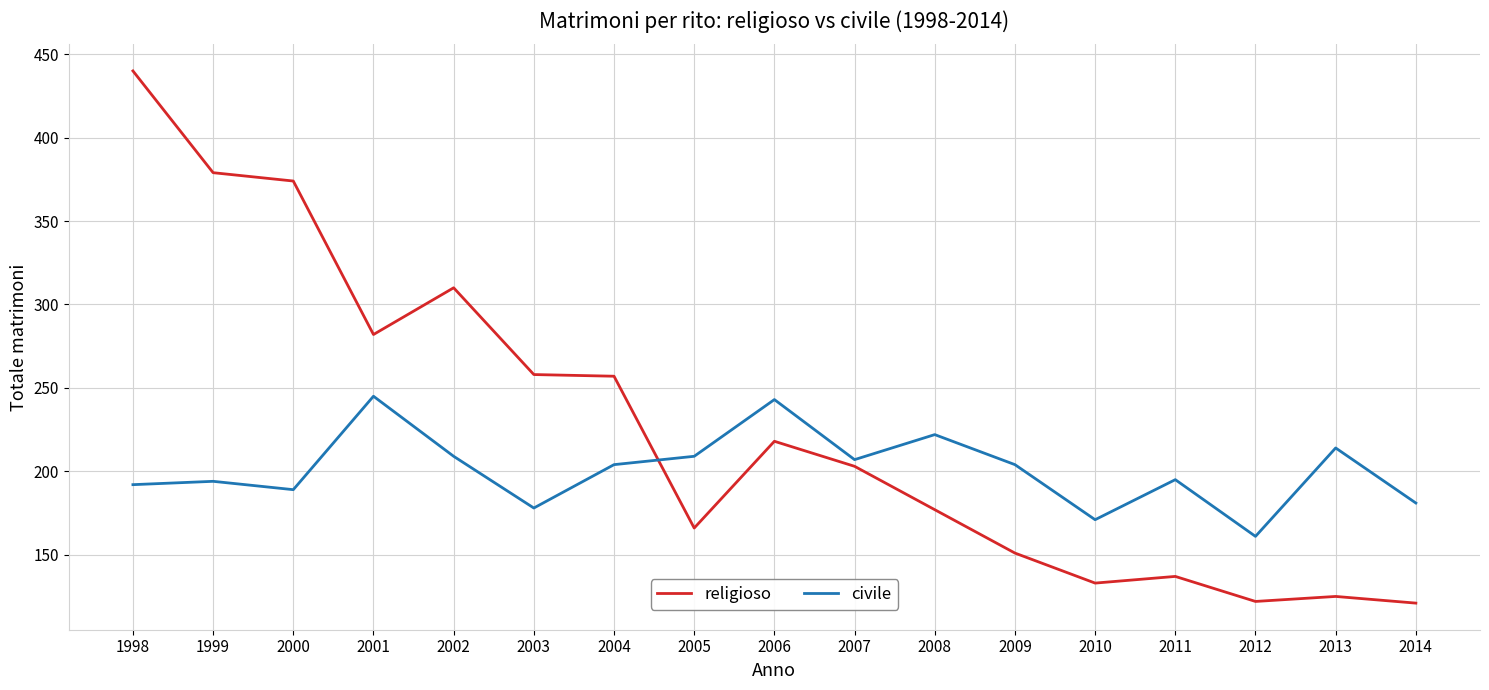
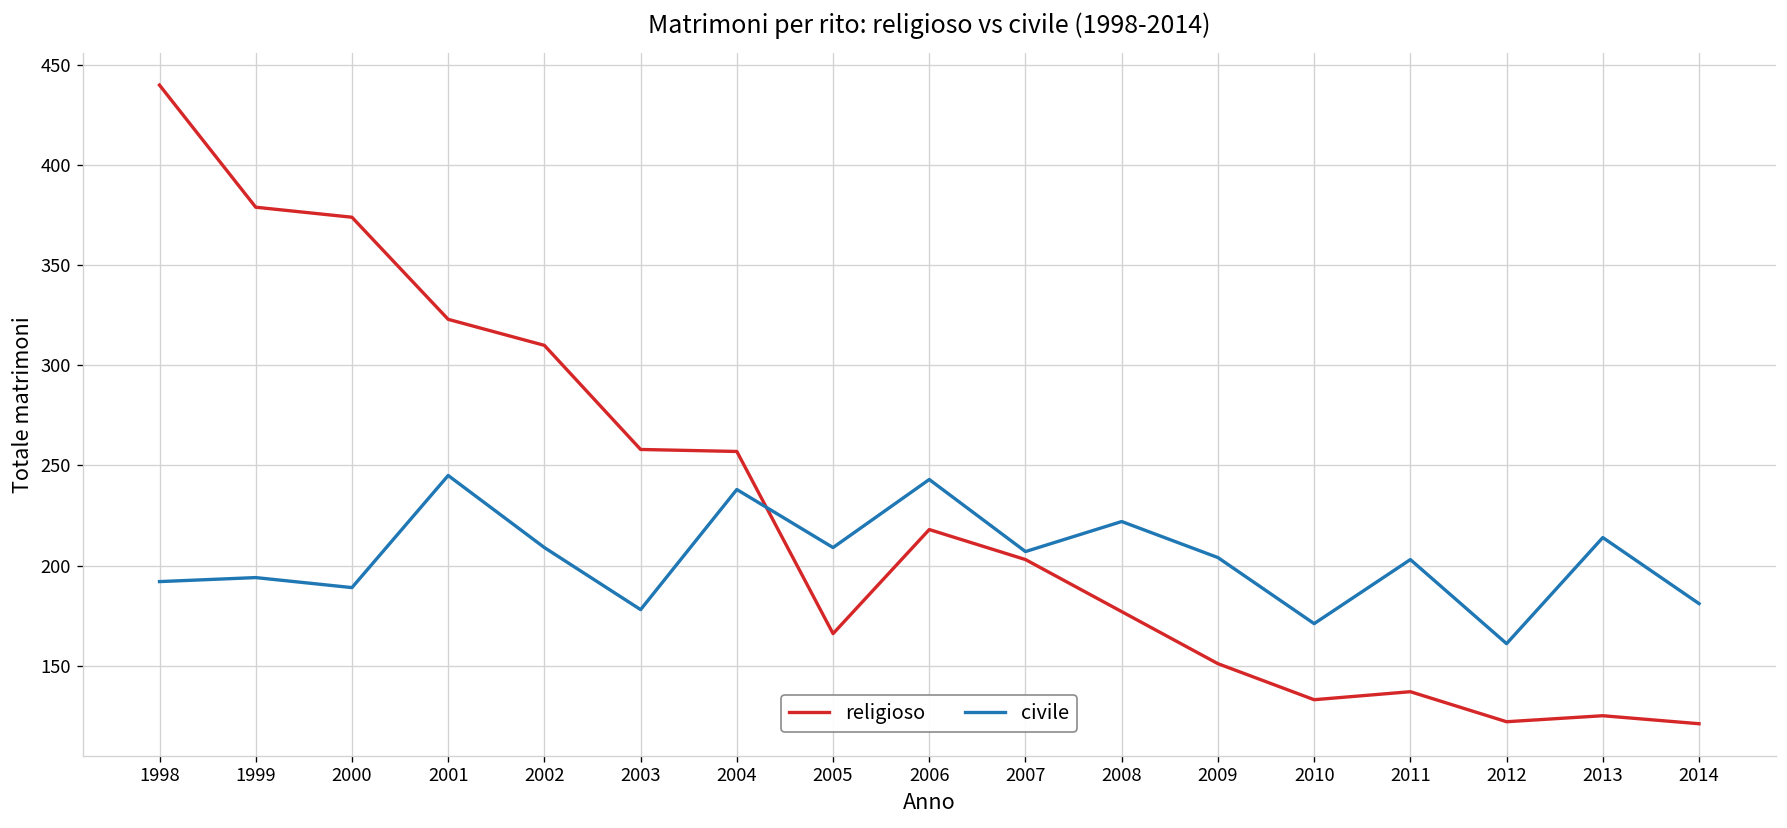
  {
    "religioso": {
      "1998": 440,
      "1999": 379,
      "2000": 374,
-     "2001": 282,
+     "2001": 323,
      "2002": 310,
      "2003": 258,
      "2004": 257,
      "2005": 166,
      "2006": 218,
      "2007": 203,
      "2008": 177,
      "2009": 151,
      "2010": 133,
      "2011": 137,
      "2012": 122,
      "2013": 125,
      "2014": 121
    },
    "civile": {
      "1998": 192,
      "1999": 194,
      "2000": 189,
      "2001": 245,
      "2002": 209,
      "2003": 178,
-     "2004": 204,
+     "2004": 238,
      "2005": 209,
      "2006": 243,
      "2007": 207,
      "2008": 222,
      "2009": 204,
      "2010": 171,
-     "2011": 195,
+     "2011": 203,
      "2012": 161,
      "2013": 214,
      "2014": 181
    }
  }
